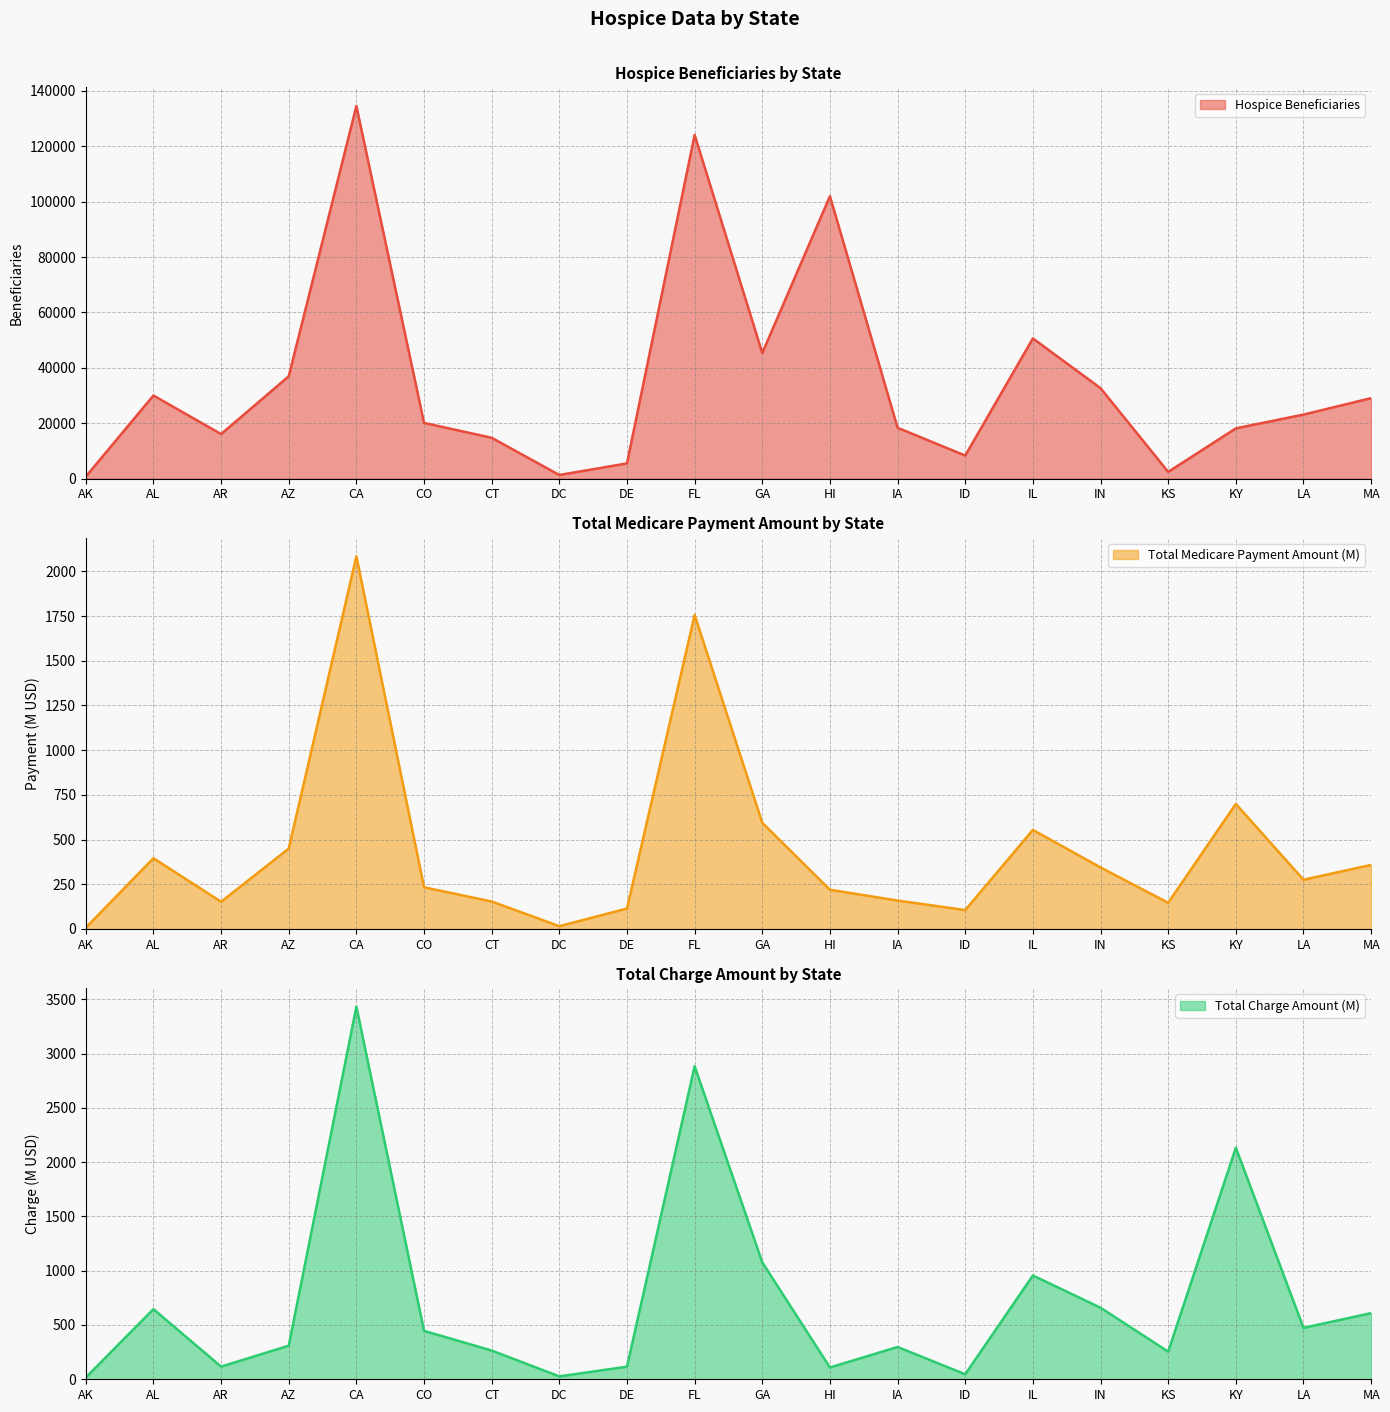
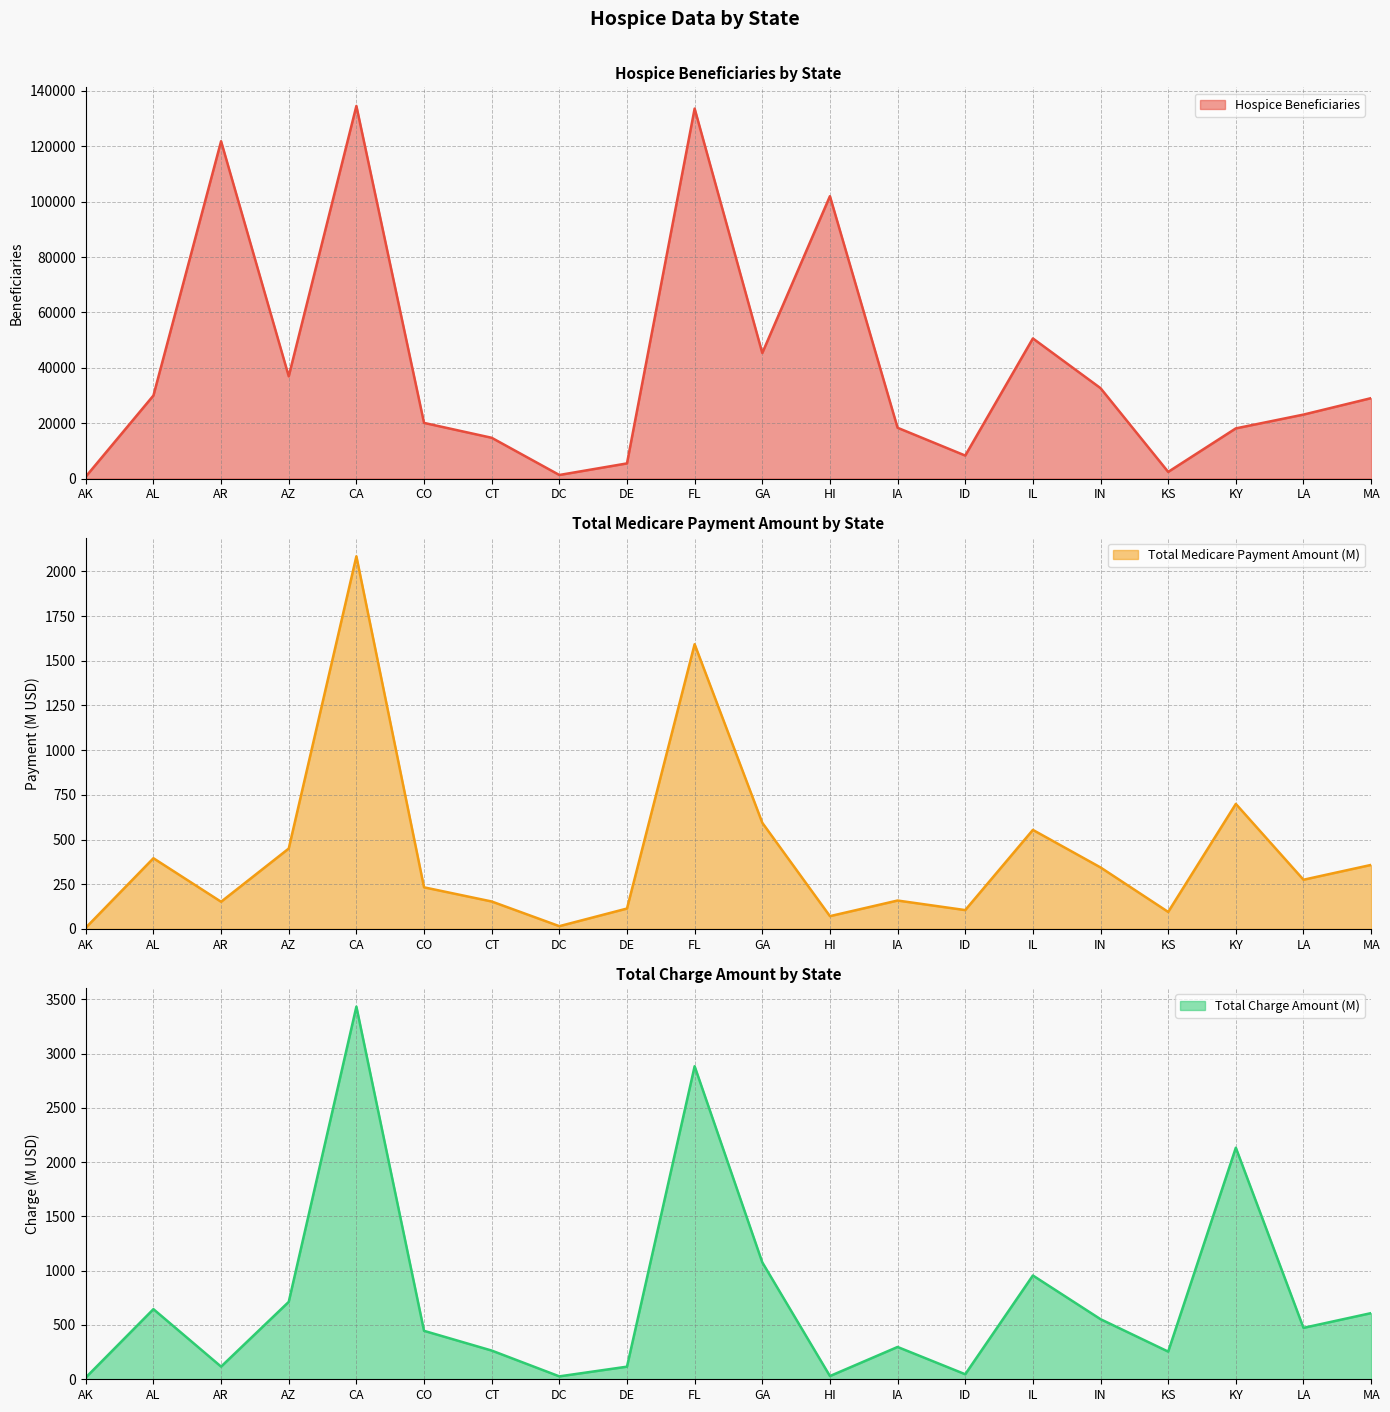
  {
    "Hospice Beneficiaries by State": {
      "AK": 1000,
      "AL": 30000,
-     "AR": 16000,
+     "AR": 122000,
      "AZ": 37000,
      "CA": 135000,
      "CO": 20000,
      "CT": 15000,
      "DC": 1000,
      "DE": 5000,
-     "FL": 124000,
+     "FL": 134000,
      "GA": 45000,
      "HI": 102000,
      "IA": 18000,
      "ID": 8000,
      "IL": 51000,
      "IN": 33000,
      "KS": 2000,
      "KY": 18000,
      "LA": 23000,
      "MA": 29000
    },
    "Total Medicare Payment Amount by State": {
      "AK": 10,
      "AL": 400,
      "AR": 150,
      "AZ": 450,
      "CA": 2080,
      "CO": 230,
      "CT": 150,
      "DC": 20,
      "DE": 110,
-     "FL": 1760,
+     "FL": 1590,
      "GA": 590,
-     "HI": 220,
+     "HI": 70,
      "IA": 160,
      "ID": 110,
      "IL": 550,
      "IN": 340,
-     "KS": 150,
+     "KS": 100,
      "KY": 700,
      "LA": 280,
      "MA": 360
    },
    "Total Charge Amount by State": {
      "AK": 20,
      "AL": 650,
      "AR": 120,
-     "AZ": 310,
+     "AZ": 710,
      "CA": 3430,
      "CO": 450,
      "CT": 260,
      "DC": 30,
      "DE": 120,
      "FL": 2880,
      "GA": 1080,
-     "HI": 110,
+     "HI": 30,
      "IA": 300,
      "ID": 50,
      "IL": 960,
-     "IN": 660,
+     "IN": 550,
      "KS": 250,
      "KY": 2130,
      "LA": 470,
      "MA": 610
    }
  }
